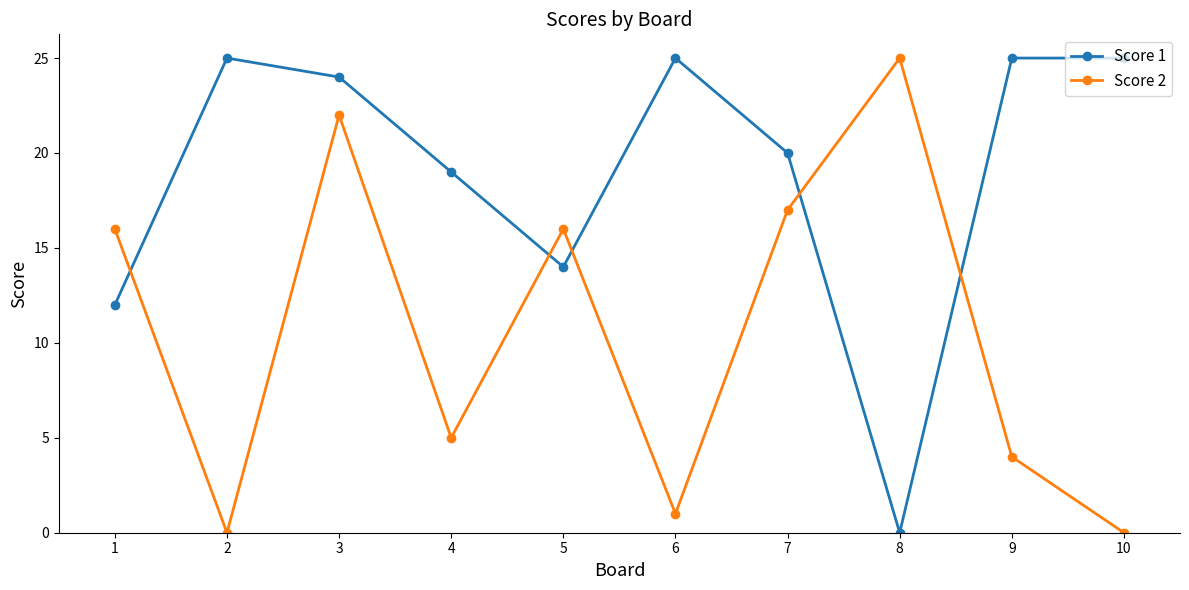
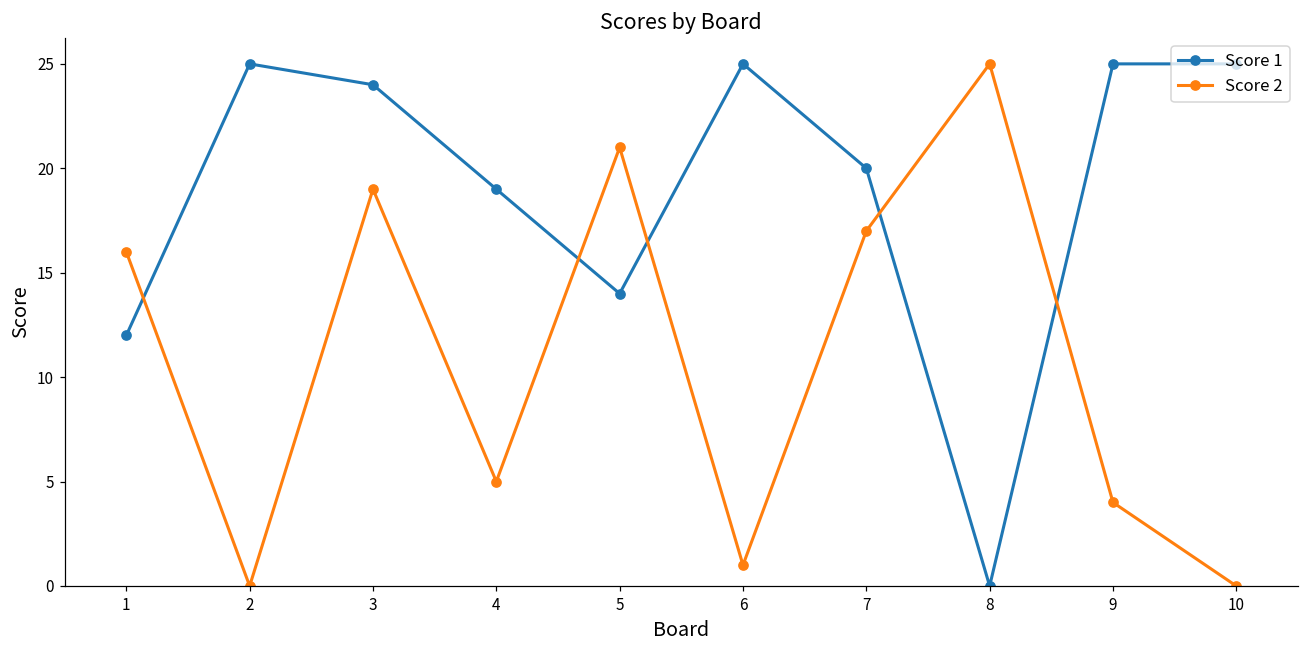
  {
    "Score 1": {
      "1": 12,
      "2": 25,
      "3": 24,
      "4": 19,
      "5": 14,
      "6": 25,
      "7": 20,
      "8": 0,
      "9": 25
    },
    "Score 2": {
      "1": 16,
      "2": 0,
-     "3": 22,
+     "3": 19,
      "4": 5,
-     "5": 16,
+     "5": 21,
      "6": 1,
      "7": 17,
      "8": 25,
      "9": 4,
      "10": 0
    }
  }
